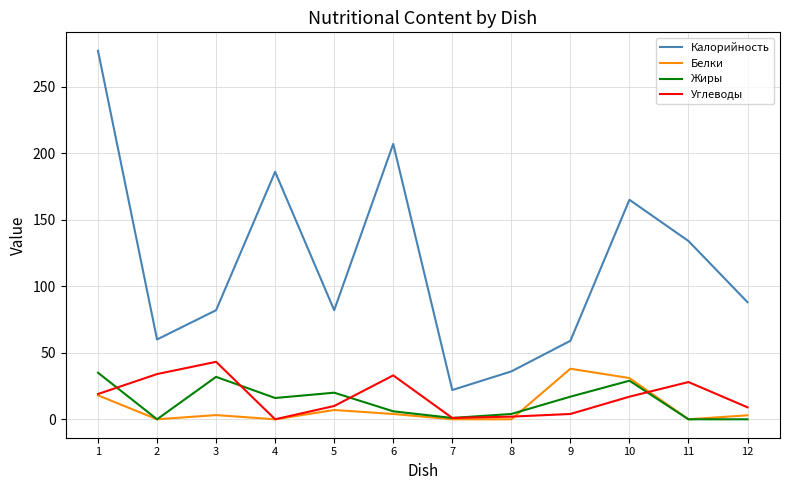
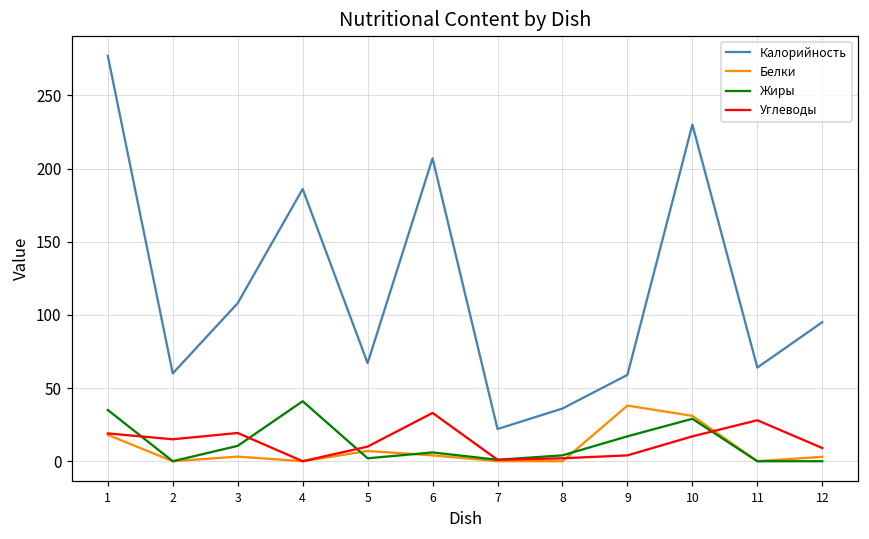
  {
    "Калорийность": {
      "1": 277,
      "2": 60,
-     "3": 82,
+     "3": 108,
      "4": 186,
-     "5": 82,
+     "5": 67,
      "6": 207,
      "7": 22,
      "8": 36,
      "9": 59,
-     "10": 165,
-     "11": 134,
-     "12": 88
+     "10": 230,
+     "11": 64,
+     "12": 95
    },
    "Белки": {
      "3": 3,
      "5": 7,
      "6": 4,
      "8": 0,
      "9": 38,
      "10": 31,
      "12": 3
    },
    "Жиры": {
      "1": 35,
-     "3": 32,
-     "4": 16,
-     "5": 20,
+     "3": 11,
+     "4": 41,
+     "5": 2,
      "6": 6,
      "8": 4,
      "9": 17,
      "10": 29,
      "12": 0
    },
    "Углеводы": {
-     "2": 34,
-     "3": 43,
+     "2": 15,
+     "3": 19,
      "5": 10,
      "6": 33,
      "8": 2,
      "9": 4,
      "10": 17,
      "11": 28,
      "12": 9
    }
  }
